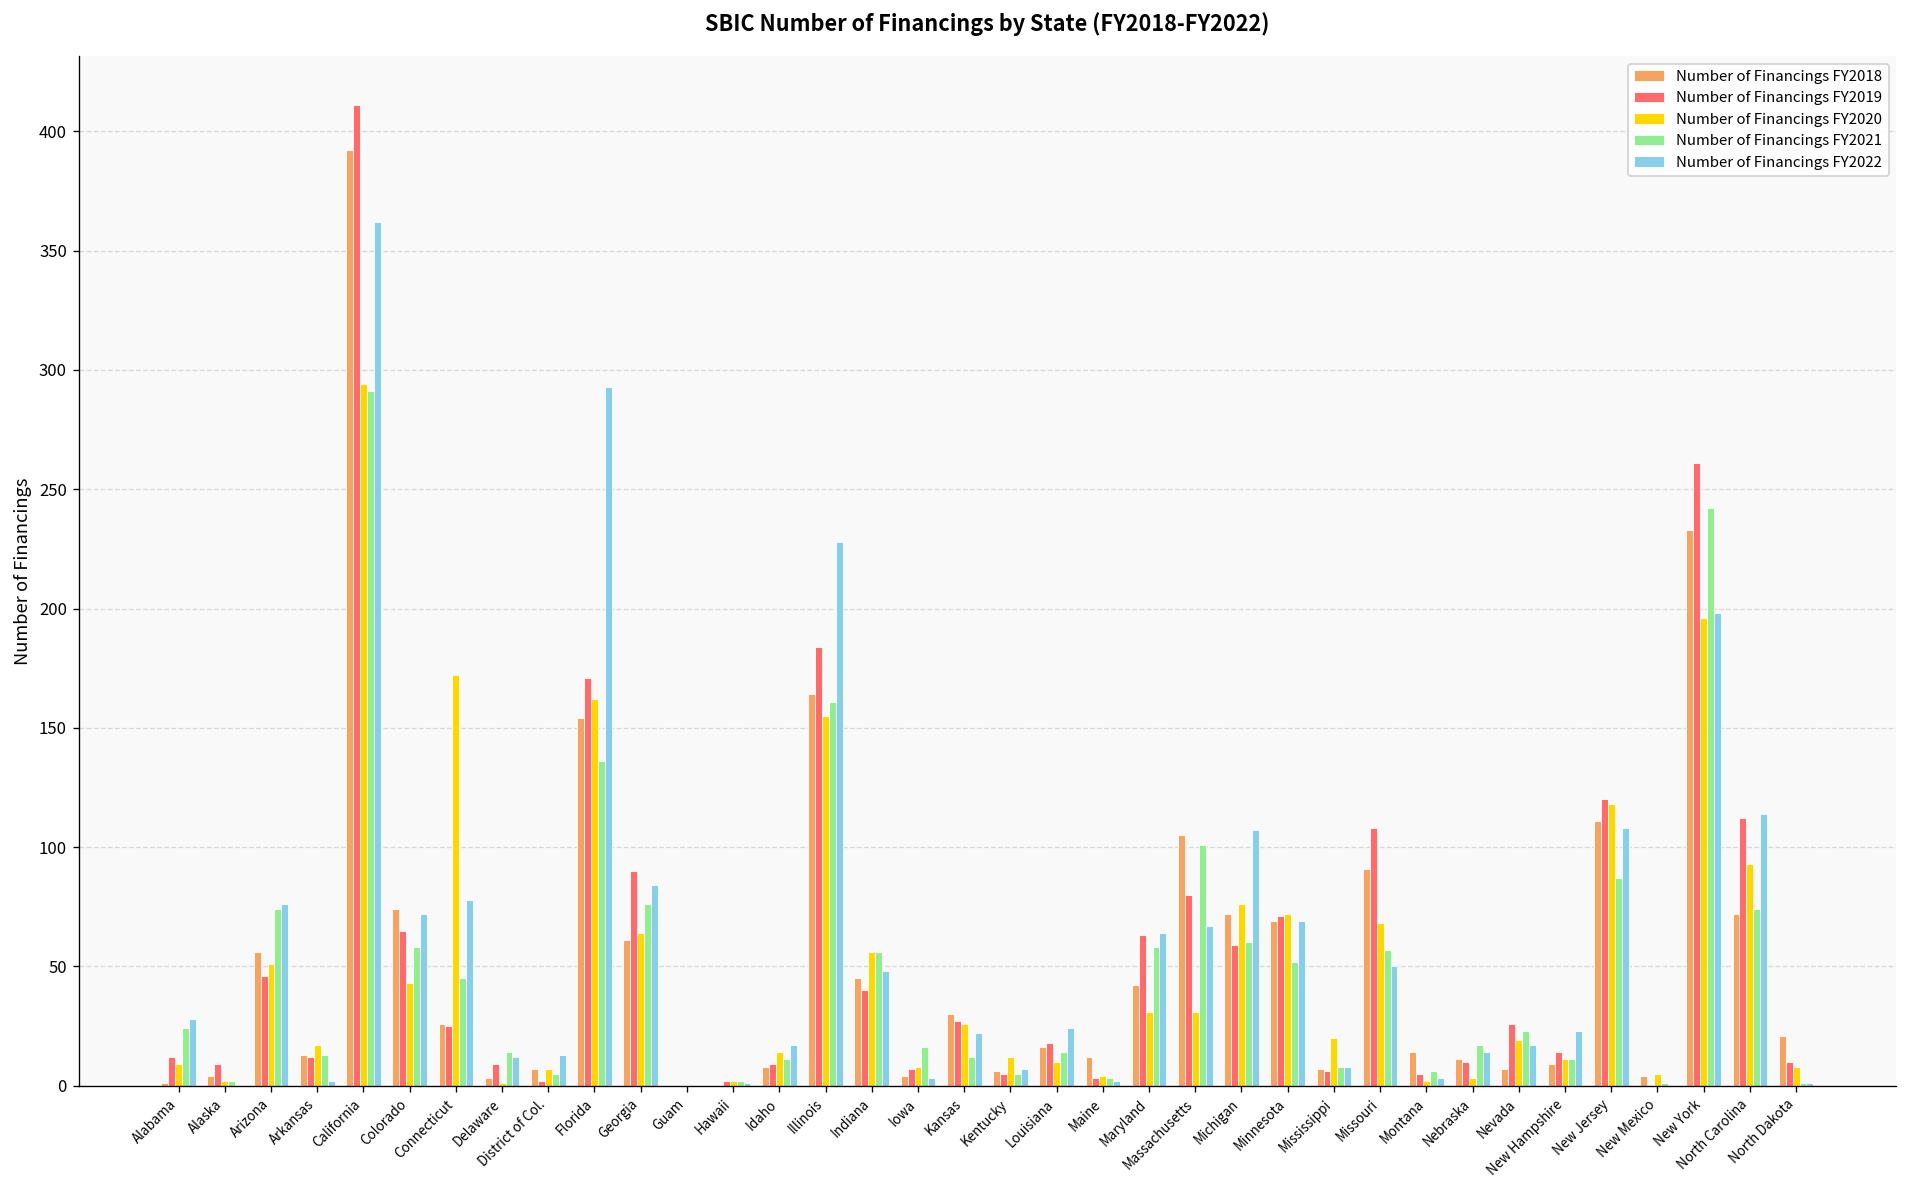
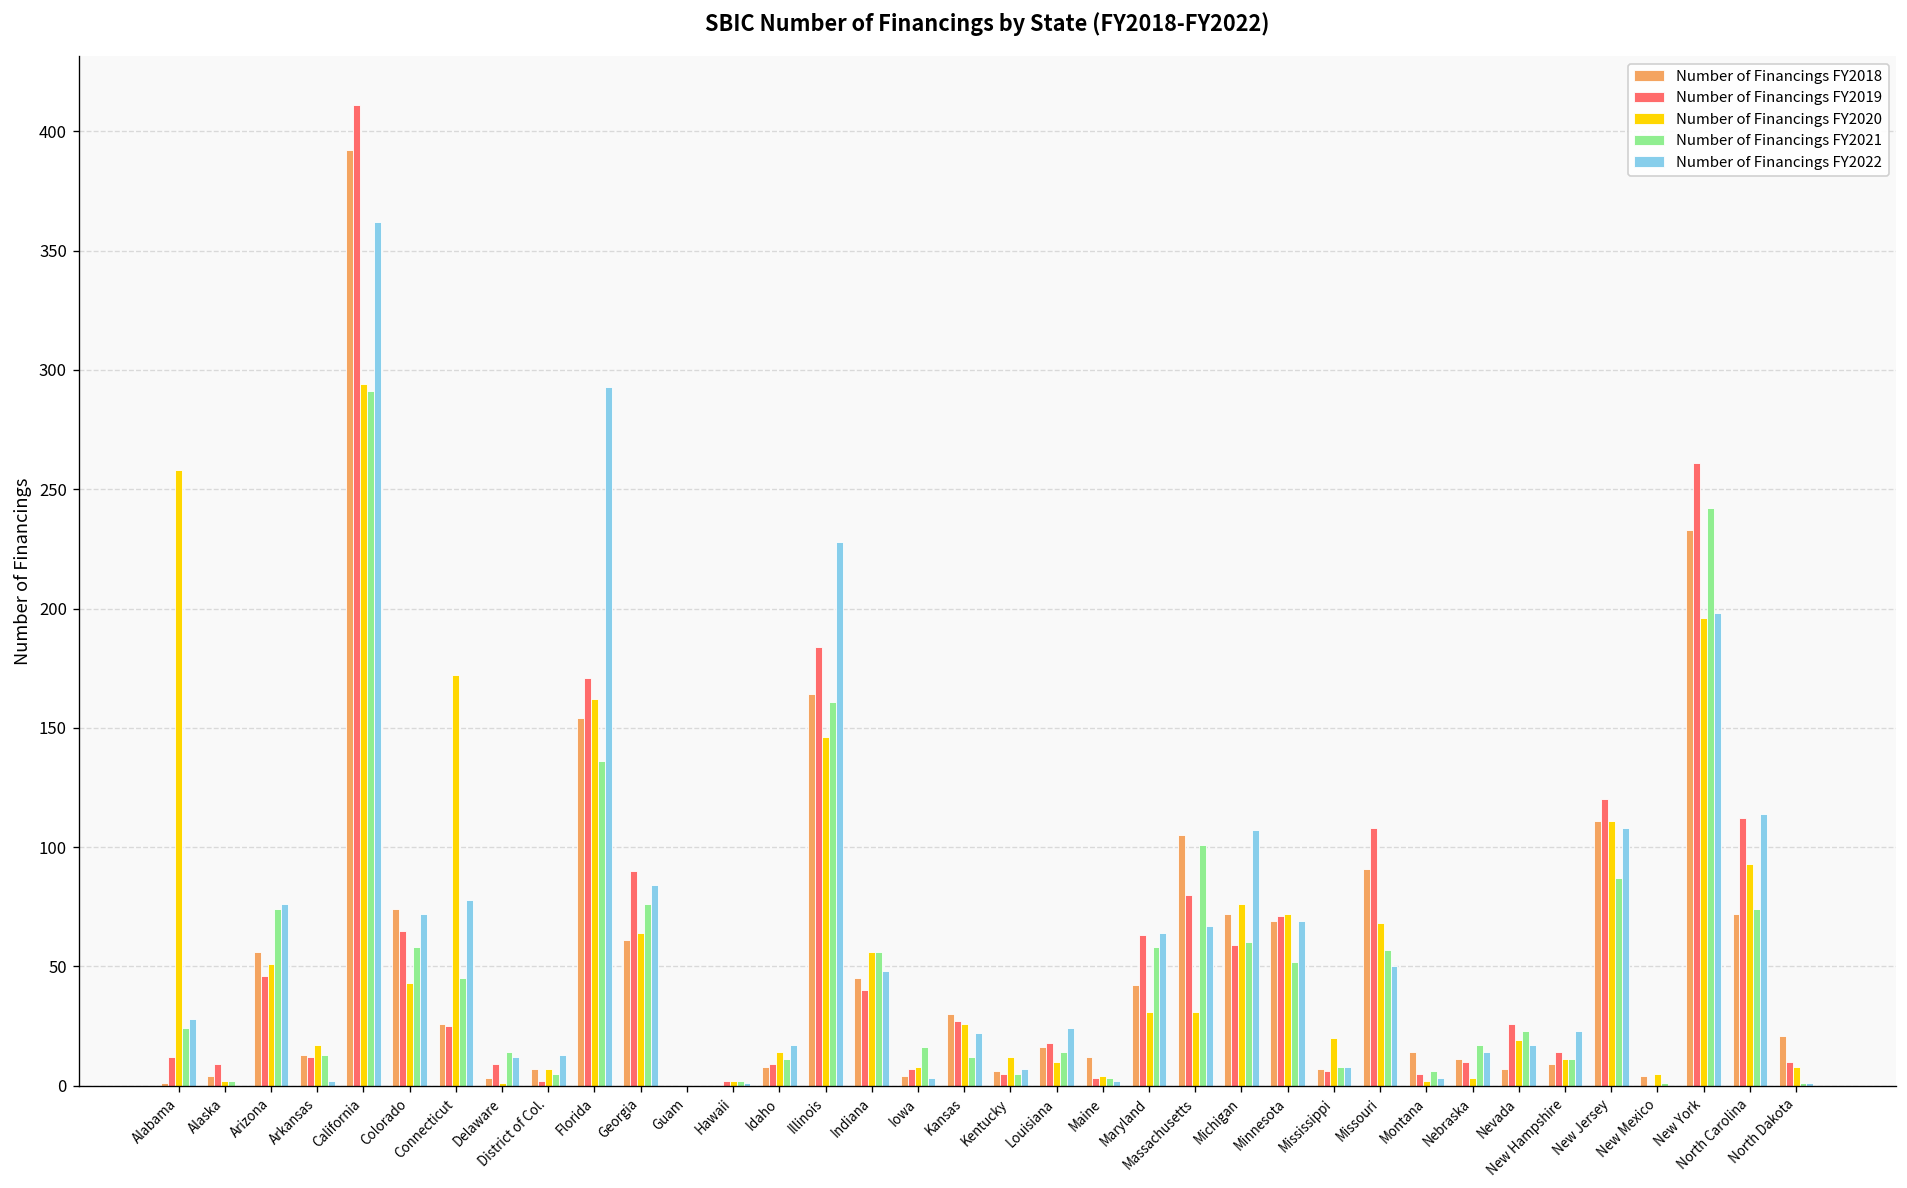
  {
    "Number of Financings FY2020": {
-     "Alabama": 9,
+     "Alabama": 258,
      "Alaska": 2,
      "Arizona": 51,
      "Arkansas": 17,
      "California": 294,
      "Colorado": 43,
      "Connecticut": 172,
      "District of Col.": 7,
      "Florida": 162,
      "Georgia": 64,
      "Guam": 0,
      "Hawaii": 2,
      "Idaho": 14,
-     "Illinois": 155,
+     "Illinois": 146,
      "Indiana": 56,
      "Iowa": 8,
      "Kansas": 26,
      "Kentucky": 12,
      "Louisiana": 10,
      "Maine": 4,
      "Maryland": 31,
      "Massachusetts": 31,
      "Michigan": 76,
      "Minnesota": 72,
      "Mississippi": 20,
      "Missouri": 68,
      "Montana": 2,
      "Nebraska": 3,
      "Nevada": 19,
      "New Hampshire": 11,
-     "New Jersey": 118,
+     "New Jersey": 111,
      "New Mexico": 5,
      "New York": 196,
      "North Carolina": 93,
      "North Dakota": 8
    },
    "Number of Financings FY2021": {
      "Alabama": 24,
      "Alaska": 2,
      "Arizona": 74,
      "Arkansas": 13,
      "California": 291,
      "Colorado": 58,
      "Connecticut": 45,
      "Delaware": 14,
      "District of Col.": 5,
      "Florida": 136,
      "Georgia": 76,
      "Guam": 0,
      "Hawaii": 2,
      "Idaho": 11,
      "Illinois": 161,
      "Indiana": 56,
      "Iowa": 16,
      "Kansas": 12,
      "Kentucky": 5,
      "Louisiana": 14,
      "Maine": 3,
      "Maryland": 58,
      "Massachusetts": 101,
      "Michigan": 60,
      "Minnesota": 52,
      "Mississippi": 8,
      "Missouri": 57,
      "Montana": 6,
      "Nebraska": 17,
      "Nevada": 23,
      "New Hampshire": 11,
      "New Jersey": 87,
      "New York": 242,
      "North Carolina": 74
    },
    "Number of Financings FY2022": {
      "Alabama": 28,
      "Alaska": 0,
      "Arizona": 76,
      "Arkansas": 2,
      "California": 362,
      "Colorado": 72,
      "Connecticut": 78,
      "Delaware": 12,
      "District of Col.": 13,
      "Florida": 293,
      "Georgia": 84,
      "Guam": 0,
      "Idaho": 17,
      "Illinois": 228,
      "Indiana": 48,
      "Iowa": 3,
      "Kansas": 22,
      "Kentucky": 7,
      "Louisiana": 24,
      "Maine": 2,
      "Maryland": 64,
      "Massachusetts": 67,
      "Michigan": 107,
      "Minnesota": 69,
      "Mississippi": 8,
      "Missouri": 50,
      "Montana": 3,
      "Nebraska": 14,
      "Nevada": 17,
      "New Hampshire": 23,
      "New Jersey": 108,
      "New Mexico": 0,
      "New York": 198,
      "North Carolina": 114
    }
  }
